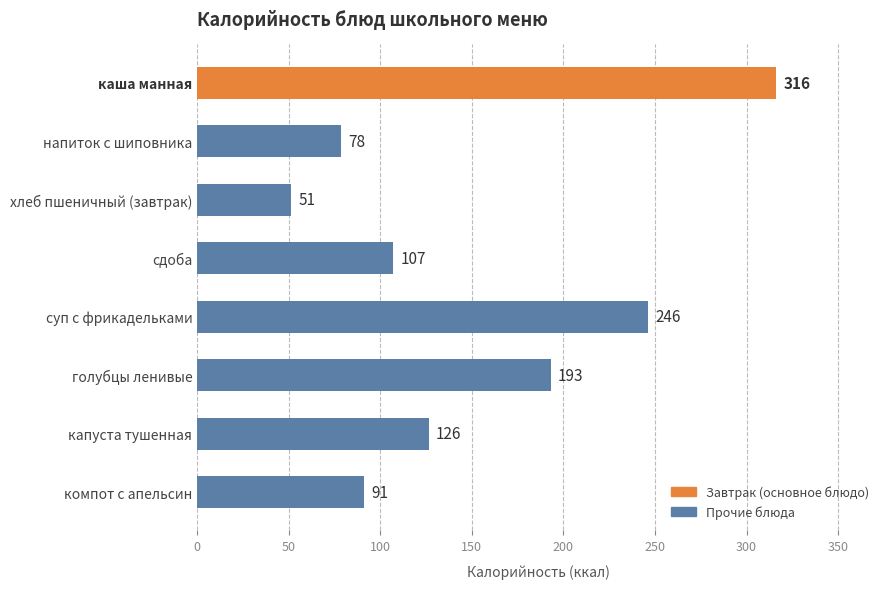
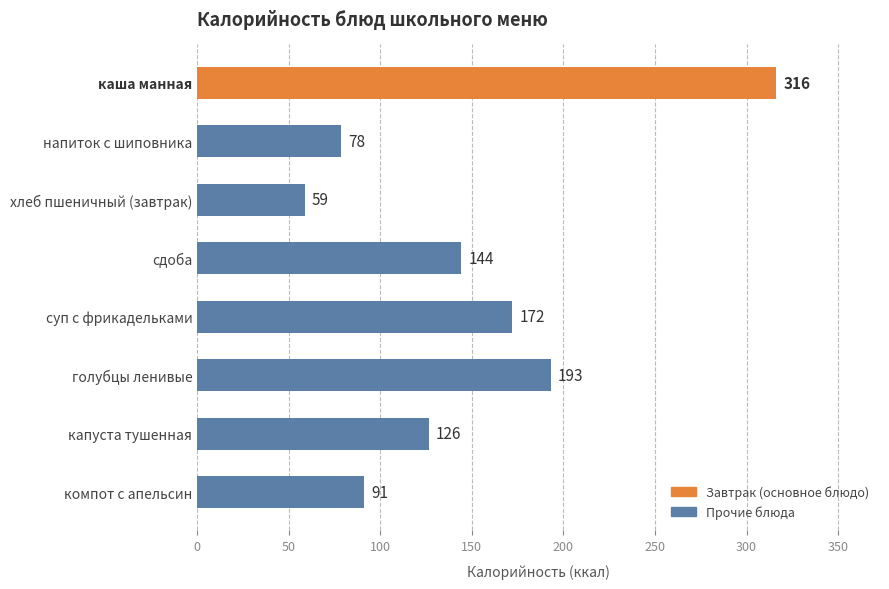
  {
    "каша манная": 316,
    "напиток с шиповника": 78,
-   "хлеб пшеничный (завтрак)": 51,
-   "сдоба": 107,
-   "суп с фрикадельками": 246,
+   "хлеб пшеничный (завтрак)": 59,
+   "сдоба": 144,
+   "суп с фрикадельками": 172,
    "голубцы ленивые": 193,
    "капуста тушенная": 126,
    "компот с апельсин": 91
  }
